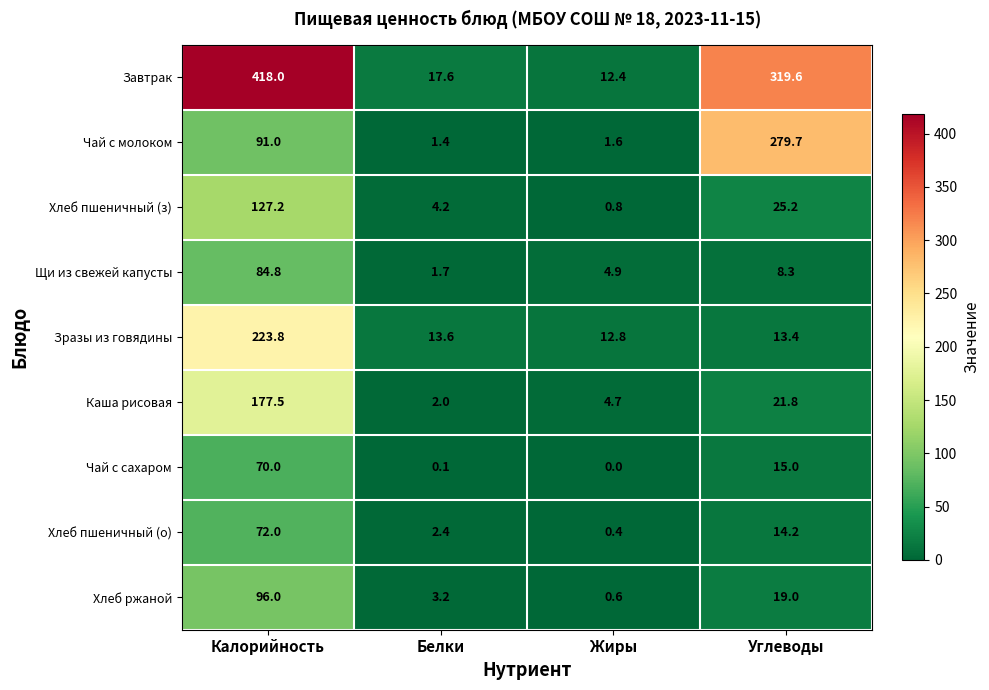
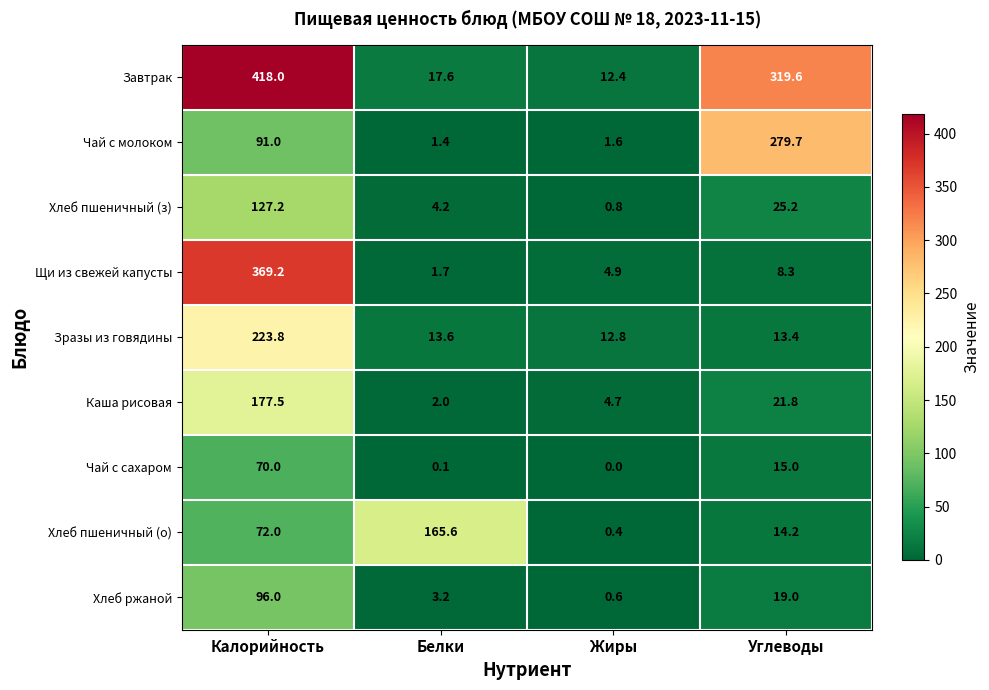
  {
    "Завтрак": {
      "Калорийность": 418.0,
      "Белки": 17.6,
      "Жиры": 12.4,
      "Углеводы": 319.6
    },
    "Чай с молоком": {
      "Калорийность": 91.0,
      "Белки": 1.4,
      "Жиры": 1.6,
      "Углеводы": 279.7
    },
    "Хлеб пшеничный (з)": {
      "Калорийность": 127.2,
      "Белки": 4.2,
      "Жиры": 0.8,
      "Углеводы": 25.2
    },
    "Щи из свежей капусты": {
-     "Калорийность": 84.8,
+     "Калорийность": 369.2,
      "Белки": 1.7,
      "Жиры": 4.9,
      "Углеводы": 8.3
    },
    "Зразы из говядины": {
      "Калорийность": 223.8,
      "Белки": 13.6,
      "Жиры": 12.8,
      "Углеводы": 13.4
    },
    "Каша рисовая": {
      "Калорийность": 177.5,
      "Белки": 2.0,
      "Жиры": 4.7,
      "Углеводы": 21.8
    },
    "Чай с сахаром": {
      "Калорийность": 70.0,
      "Белки": 0.1,
      "Жиры": 0.0,
      "Углеводы": 15.0
    },
    "Хлеб пшеничный (о)": {
      "Калорийность": 72.0,
-     "Белки": 2.4,
+     "Белки": 165.6,
      "Жиры": 0.4,
      "Углеводы": 14.2
    },
    "Хлеб ржаной": {
      "Калорийность": 96.0,
      "Белки": 3.2,
      "Жиры": 0.6,
      "Углеводы": 19.0
    }
  }
